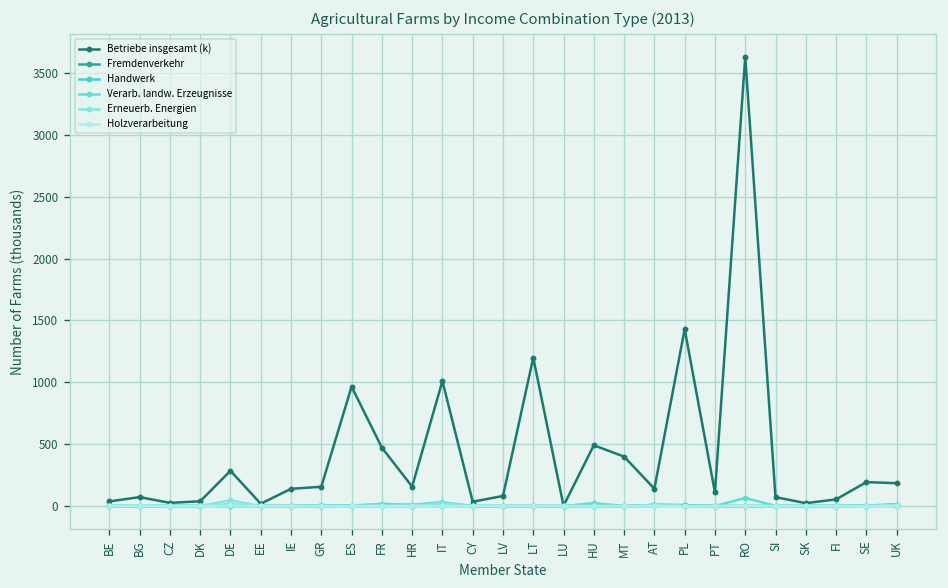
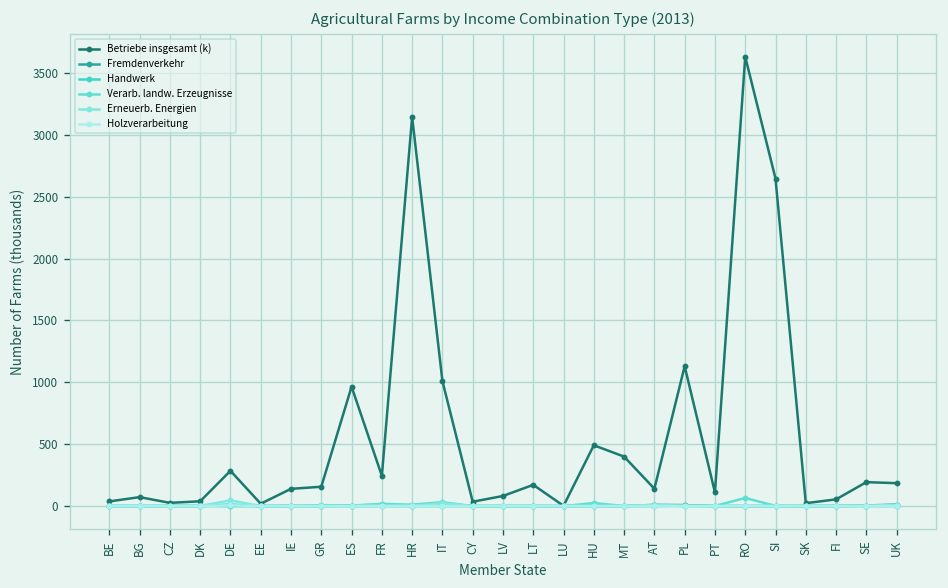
  {
    "Betriebe insgesamt (k)": {
      "BE": 40,
      "BG": 70,
      "CZ": 30,
      "DK": 40,
      "DE": 290,
      "IE": 140,
      "GR": 160,
      "ES": 970,
-     "FR": 470,
-     "HR": 160,
+     "FR": 240,
+     "HR": 3140,
      "IT": 1010,
      "CY": 40,
      "LV": 80,
-     "LT": 1200,
+     "LT": 170,
      "HU": 490,
      "MT": 400,
      "AT": 140,
-     "PL": 1430,
+     "PL": 1130,
      "PT": 110,
      "RO": 3630,
-     "SI": 70,
+     "SI": 2650,
      "FI": 50,
      "SE": 190,
      "UK": 190
    }
  }
